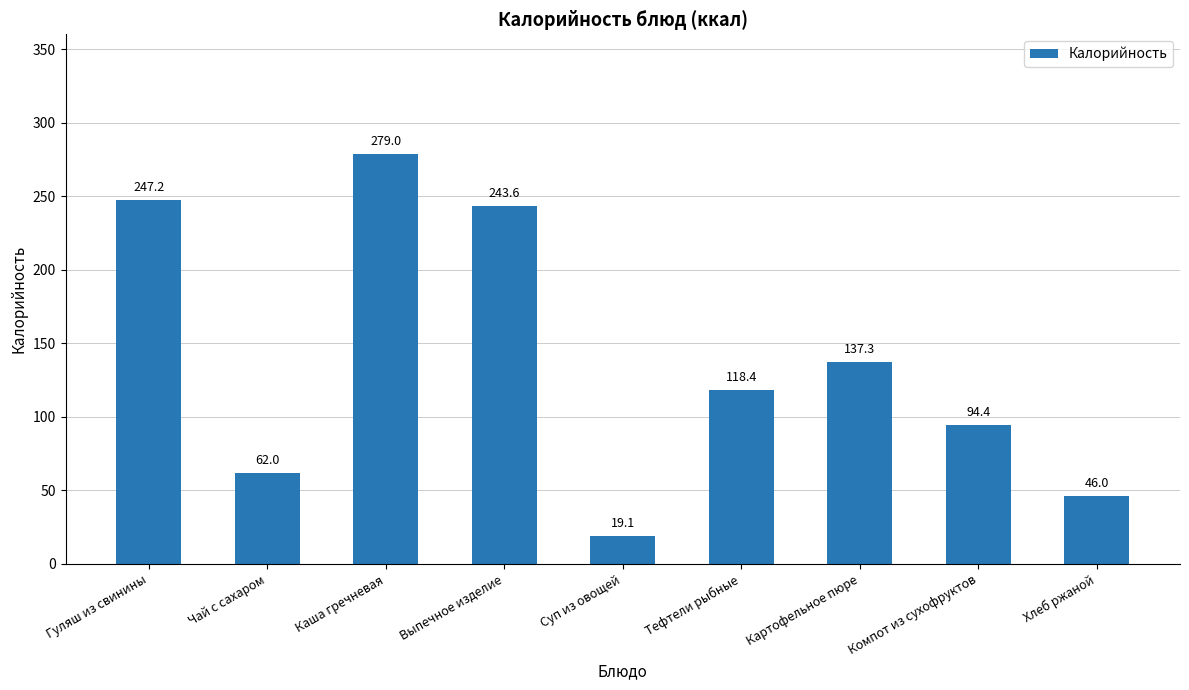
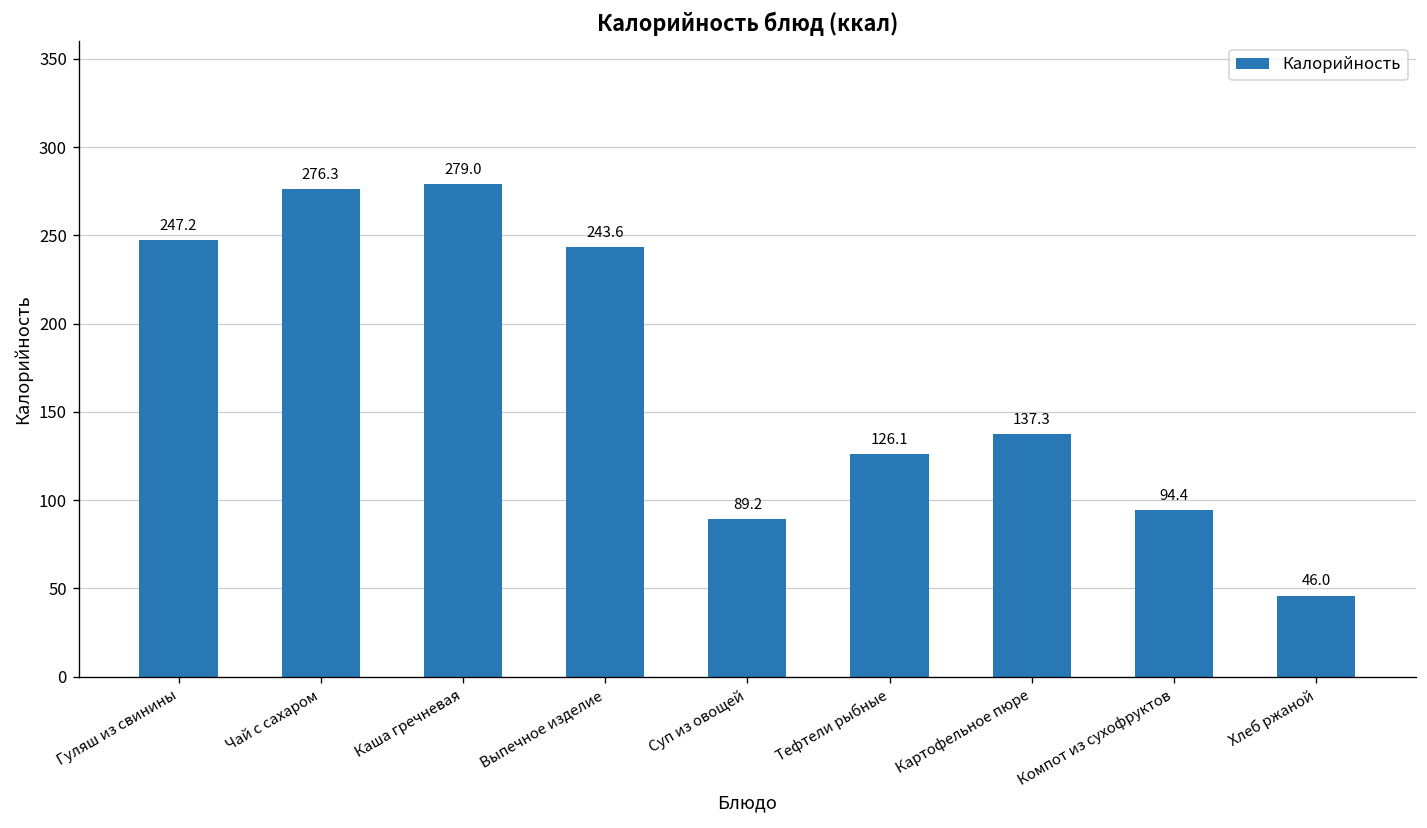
  {
    "Гуляш из свинины": 247.2,
-   "Чай с сахаром": 62.0,
+   "Чай с сахаром": 276.3,
    "Каша гречневая": 279.0,
    "Выпечное изделие": 243.6,
-   "Суп из овощей": 19.1,
-   "Тефтели рыбные": 118.4,
+   "Суп из овощей": 89.2,
+   "Тефтели рыбные": 126.1,
    "Картофельное пюре": 137.3,
    "Компот из сухофруктов": 94.4,
    "Хлеб ржаной": 46.0
  }
